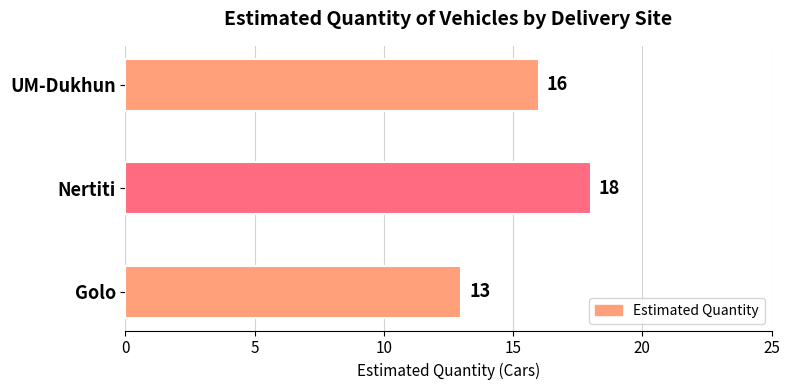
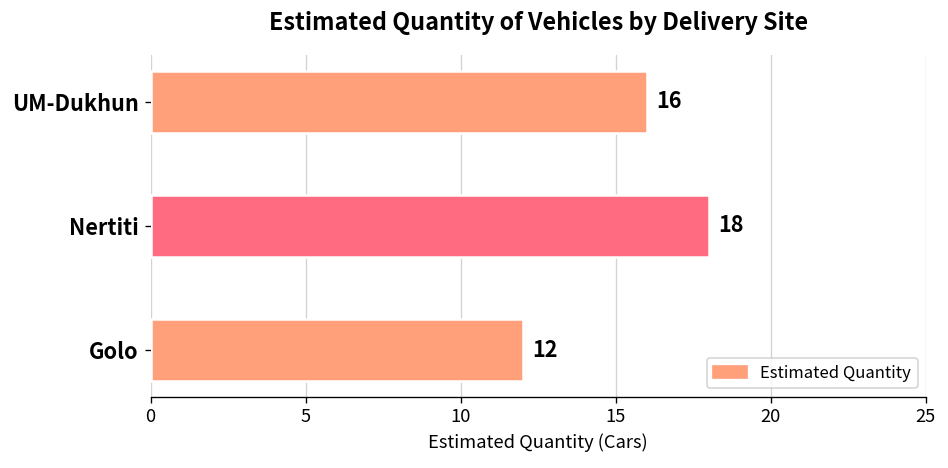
  {
    "UM-Dukhun": 16,
    "Nertiti": 18,
-   "Golo": 13
+   "Golo": 12
  }
